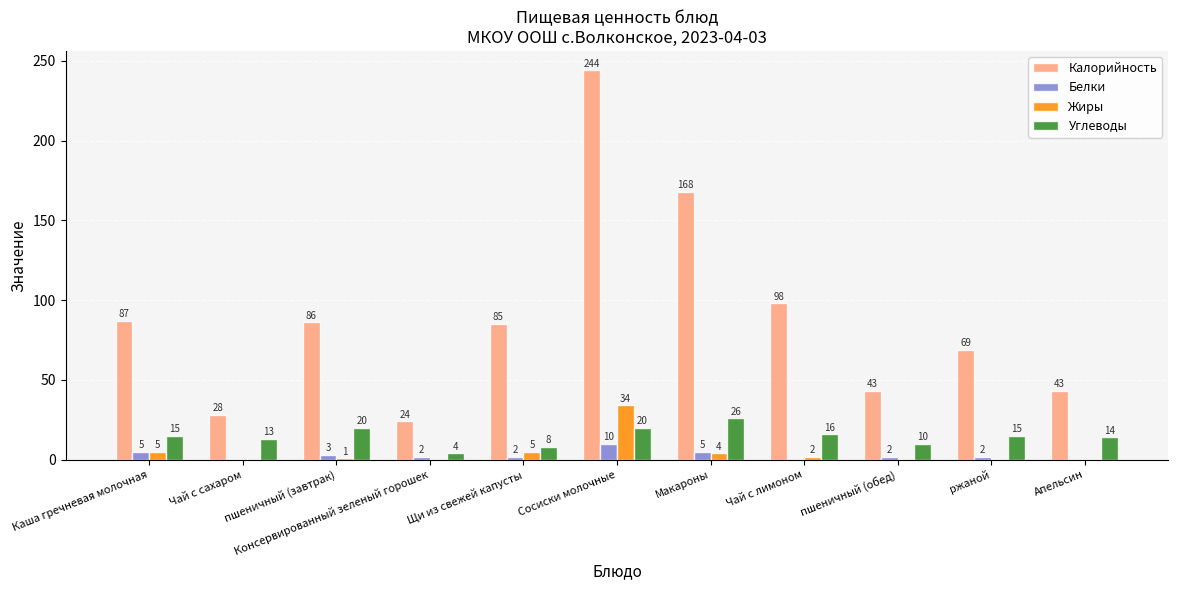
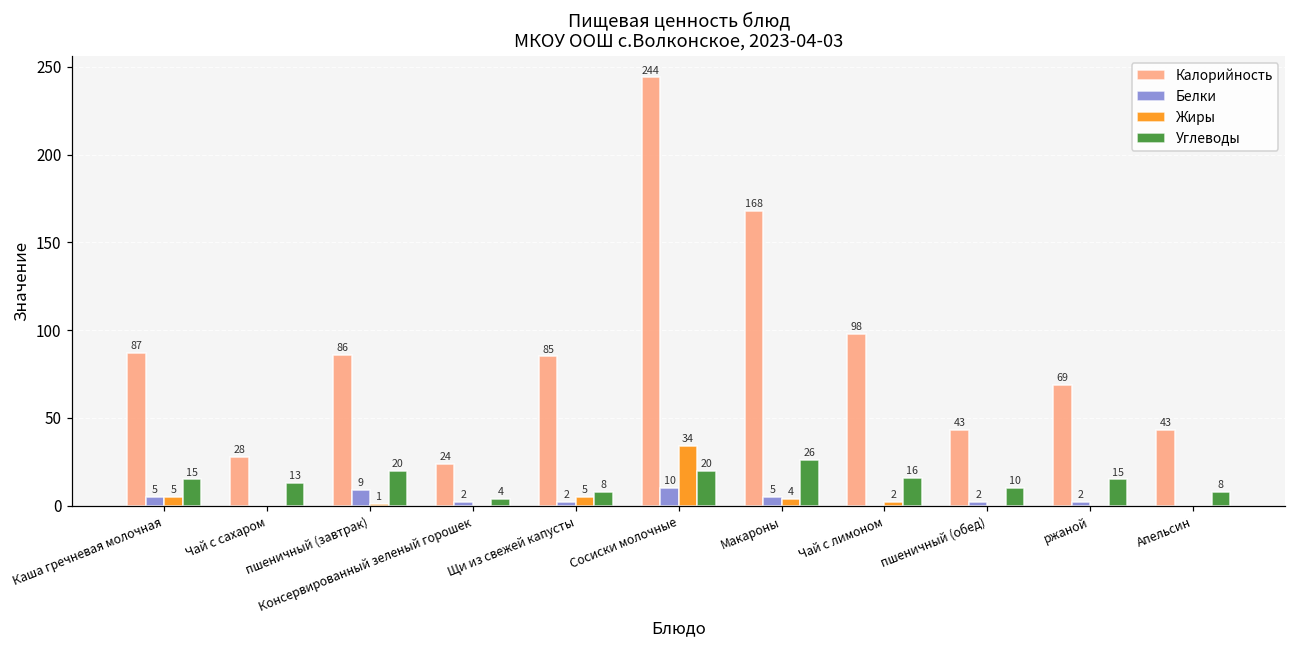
  {
    "Калорийность": {
      "Каша гречневая молочная": 87,
      "Чай с сахаром": 28,
      "пшеничный (завтрак)": 86,
      "Консервированный зеленый горошек": 24,
      "Щи из свежей капусты": 85,
      "Сосиски молочные": 244,
      "Макароны": 168,
      "Чай с лимоном": 98,
      "пшеничный (обед)": 43,
      "ржаной": 69,
      "Апельсин": 43
    },
    "Белки": {
      "Каша гречневая молочная": 5,
-     "пшеничный (завтрак)": 3,
+     "пшеничный (завтрак)": 9,
      "Консервированный зеленый горошек": 2,
      "Щи из свежей капусты": 2,
      "Сосиски молочные": 10,
      "Макароны": 5,
      "пшеничный (обед)": 2,
      "ржаной": 2
    },
    "Жиры": {
      "Каша гречневая молочная": 5,
      "пшеничный (завтрак)": 1,
      "Щи из свежей капусты": 5,
      "Сосиски молочные": 34,
      "Макароны": 4,
      "Чай с лимоном": 2
    },
    "Углеводы": {
      "Каша гречневая молочная": 15,
      "Чай с сахаром": 13,
      "пшеничный (завтрак)": 20,
      "Консервированный зеленый горошек": 4,
      "Щи из свежей капусты": 8,
      "Сосиски молочные": 20,
      "Макароны": 26,
      "Чай с лимоном": 16,
      "пшеничный (обед)": 10,
      "ржаной": 15,
-     "Апельсин": 14
+     "Апельсин": 8
    }
  }
